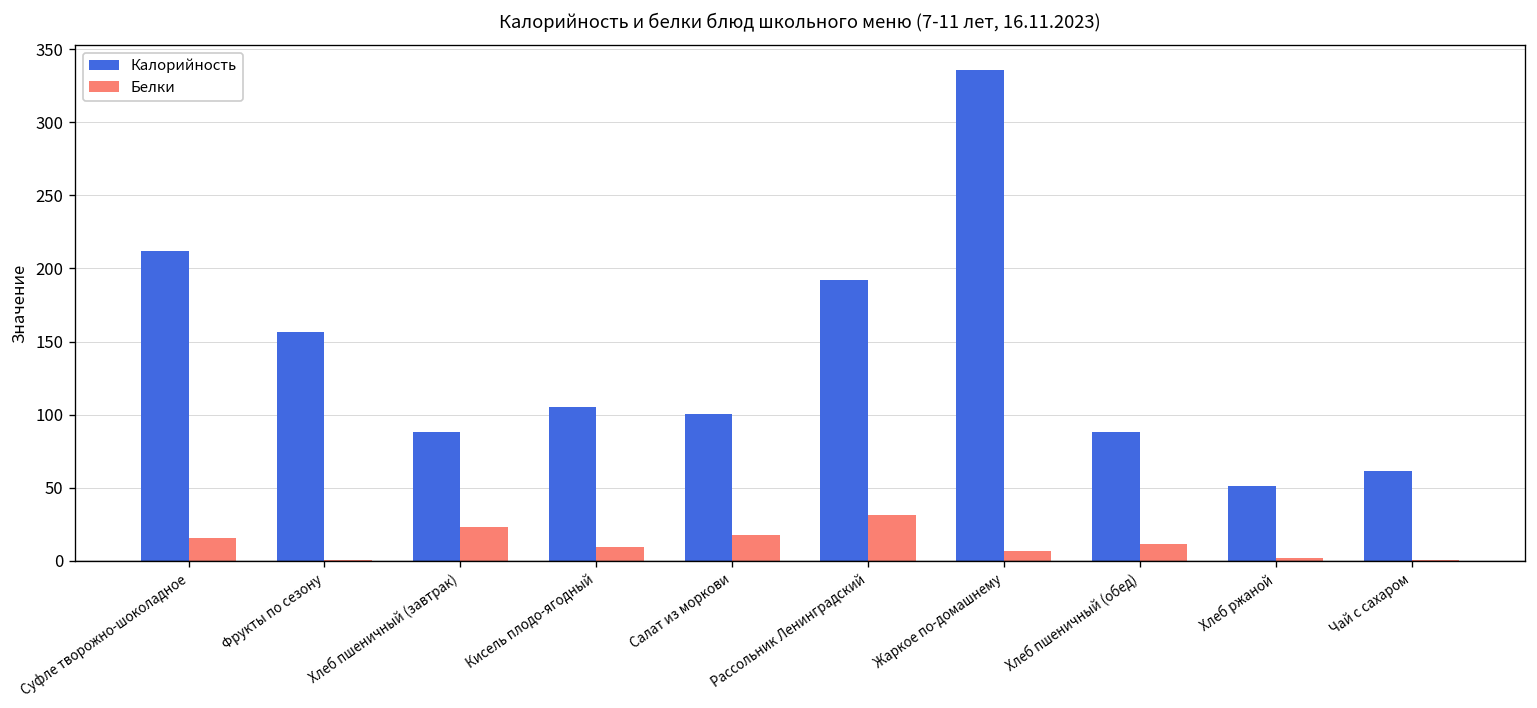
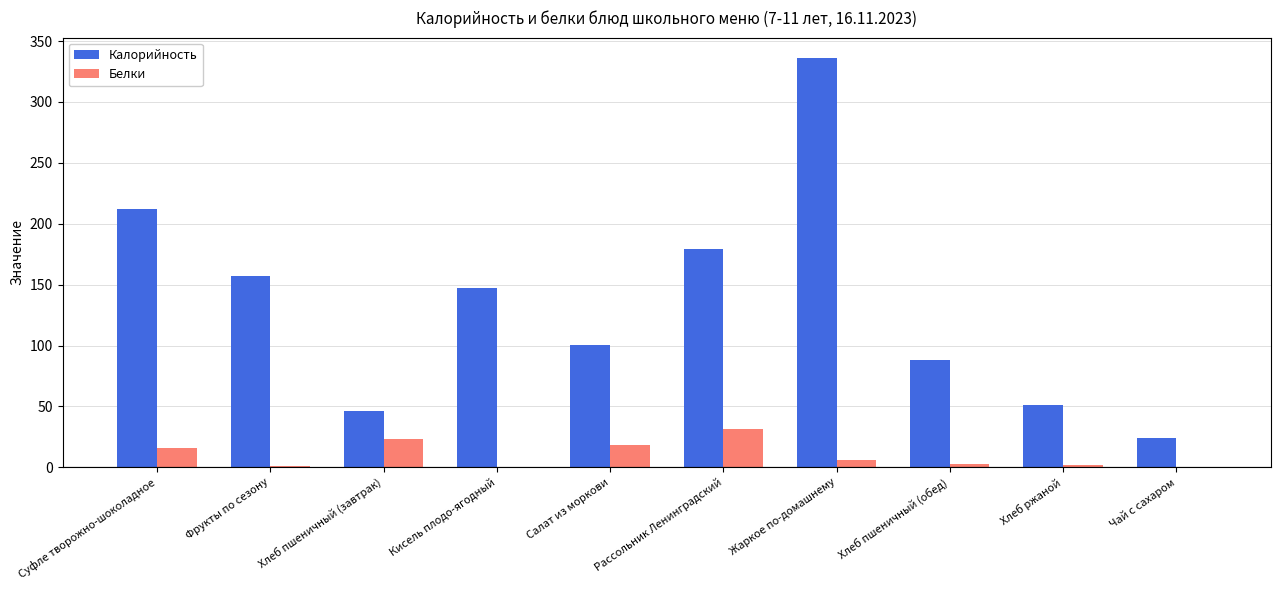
  {
    "Калорийность": {
      "Суфле творожно-шоколадное": 212,
      "Фрукты по сезону": 157,
-     "Хлеб пшеничный (завтрак)": 88,
-     "Кисель плодо-ягодный": 105,
+     "Хлеб пшеничный (завтрак)": 46,
+     "Кисель плодо-ягодный": 147,
      "Салат из моркови": 101,
-     "Рассольник Ленинградский": 192,
+     "Рассольник Ленинградский": 179,
      "Жаркое по-домашнему": 336,
      "Хлеб пшеничный (обед)": 88,
      "Хлеб ржаной": 51,
-     "Чай с сахаром": 61
+     "Чай с сахаром": 24
    },
    "Белки": {
      "Суфле творожно-шоколадное": 16,
      "Хлеб пшеничный (завтрак)": 23,
-     "Кисель плодо-ягодный": 9,
+     "Кисель плодо-ягодный": 0,
      "Салат из моркови": 18,
      "Рассольник Ленинградский": 31,
      "Жаркое по-домашнему": 6,
-     "Хлеб пшеничный (обед)": 11
+     "Хлеб пшеничный (обед)": 3
    }
  }
